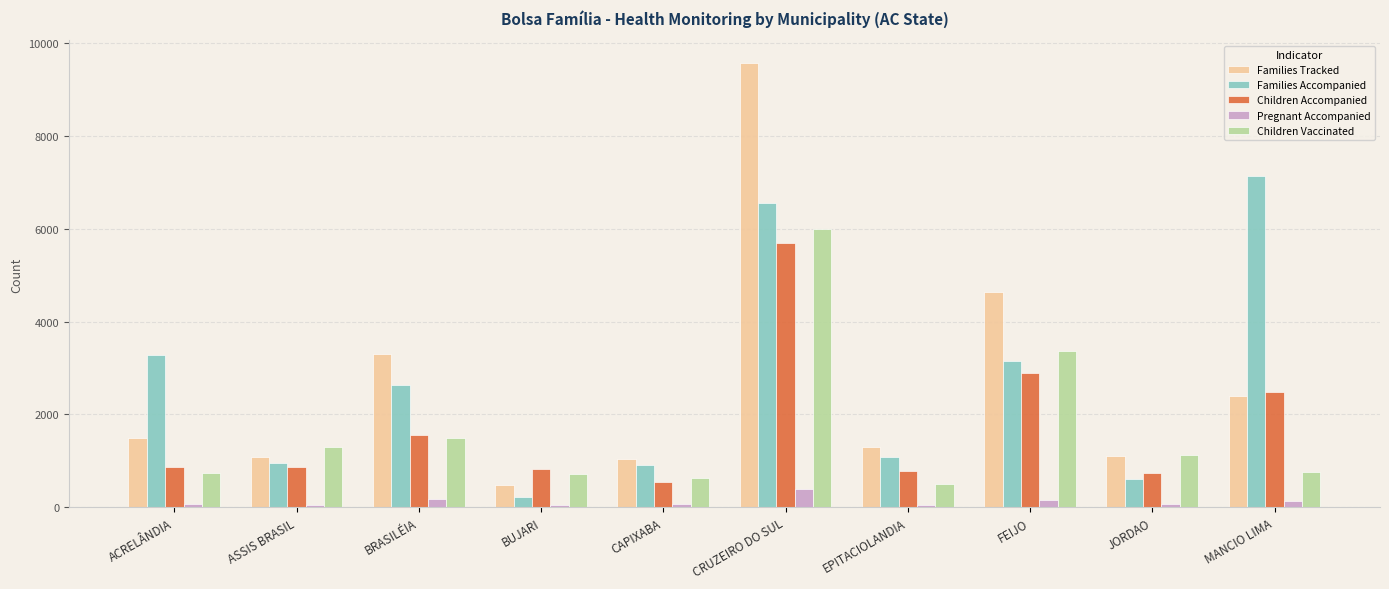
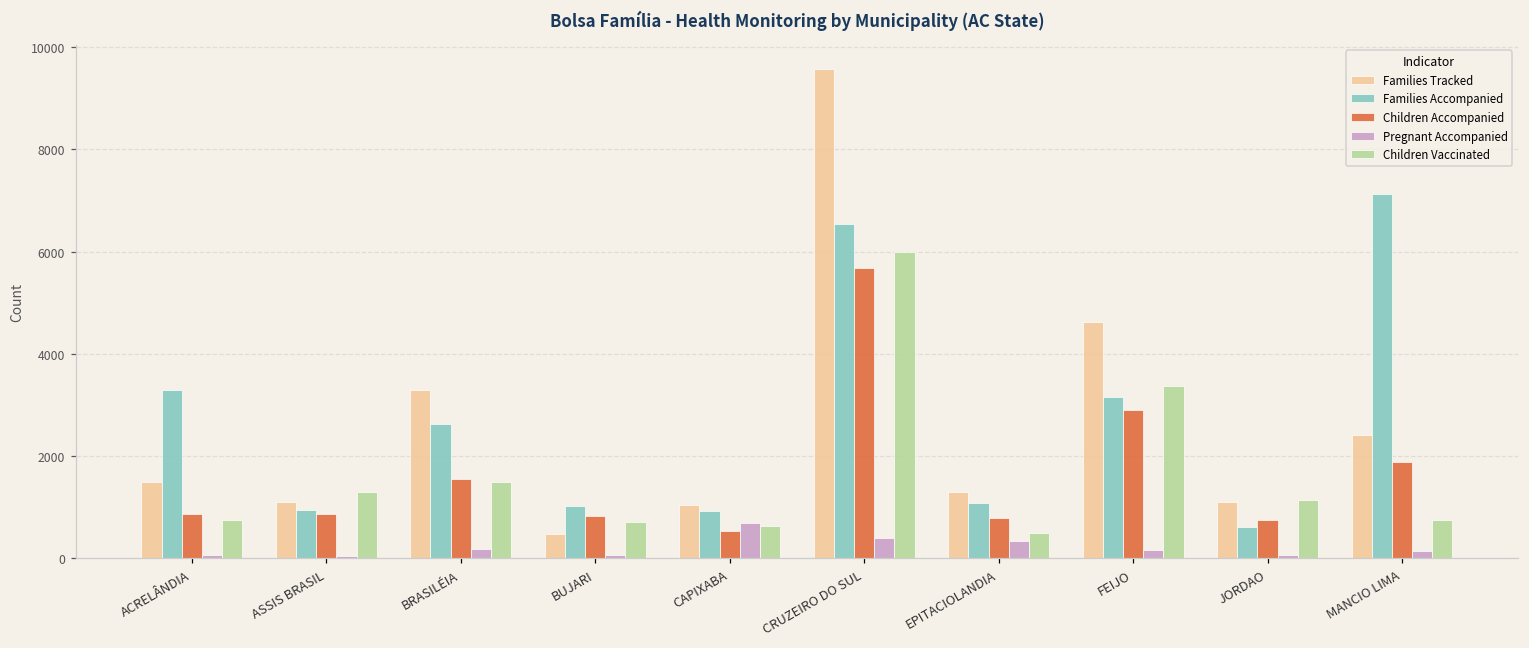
  {
    "Families Tracked": {
      "ACRELÂNDIA": 1500,
      "ASSIS BRASIL": 1100,
      "BRASILÉIA": 3300,
      "BUJARI": 500,
      "CAPIXABA": 1000,
      "CRUZEIRO DO SUL": 9600,
      "EPITACIOLANDIA": 1300,
      "FEIJO": 4600,
      "JORDAO": 1100,
      "MANCIO LIMA": 2400
    },
    "Families Accompanied": {
      "ACRELÂNDIA": 3300,
      "ASSIS BRASIL": 900,
      "BRASILÉIA": 2600,
-     "BUJARI": 200,
+     "BUJARI": 1000,
      "CAPIXABA": 900,
      "CRUZEIRO DO SUL": 6500,
      "EPITACIOLANDIA": 1100,
      "FEIJO": 3200,
      "JORDAO": 600,
      "MANCIO LIMA": 7100
    },
    "Children Accompanied": {
      "ACRELÂNDIA": 900,
      "ASSIS BRASIL": 900,
      "BRASILÉIA": 1600,
      "BUJARI": 800,
      "CAPIXABA": 500,
      "CRUZEIRO DO SUL": 5700,
      "EPITACIOLANDIA": 800,
      "FEIJO": 2900,
      "JORDAO": 700,
-     "MANCIO LIMA": 2500
+     "MANCIO LIMA": 1900
    },
    "Pregnant Accompanied": {
      "ACRELÂNDIA": 100,
      "BRASILÉIA": 200,
      "BUJARI": 100,
-     "CAPIXABA": 100,
+     "CAPIXABA": 700,
      "CRUZEIRO DO SUL": 400,
-     "EPITACIOLANDIA": 100,
+     "EPITACIOLANDIA": 300,
      "FEIJO": 200,
      "JORDAO": 100,
      "MANCIO LIMA": 100
    },
    "Children Vaccinated": {
      "ACRELÂNDIA": 700,
      "ASSIS BRASIL": 1300,
      "BRASILÉIA": 1500,
      "BUJARI": 700,
      "CAPIXABA": 600,
      "CRUZEIRO DO SUL": 6000,
      "EPITACIOLANDIA": 500,
      "FEIJO": 3400,
      "JORDAO": 1100,
      "MANCIO LIMA": 800
    }
  }
